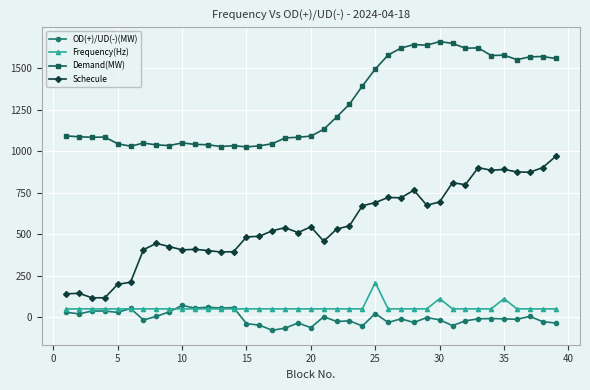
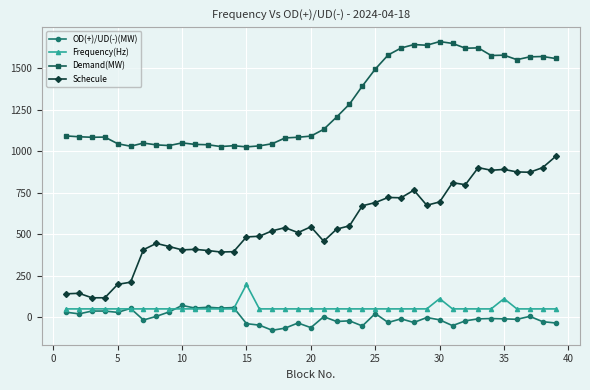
  {
    "Frequency(Hz)": {
      "5": 50,
      "10": 50,
-     "15": 50,
+     "15": 200,
      "20": 50,
-     "25": 210,
+     "25": 50,
      "30": 110,
      "35": 110
    }
  }
